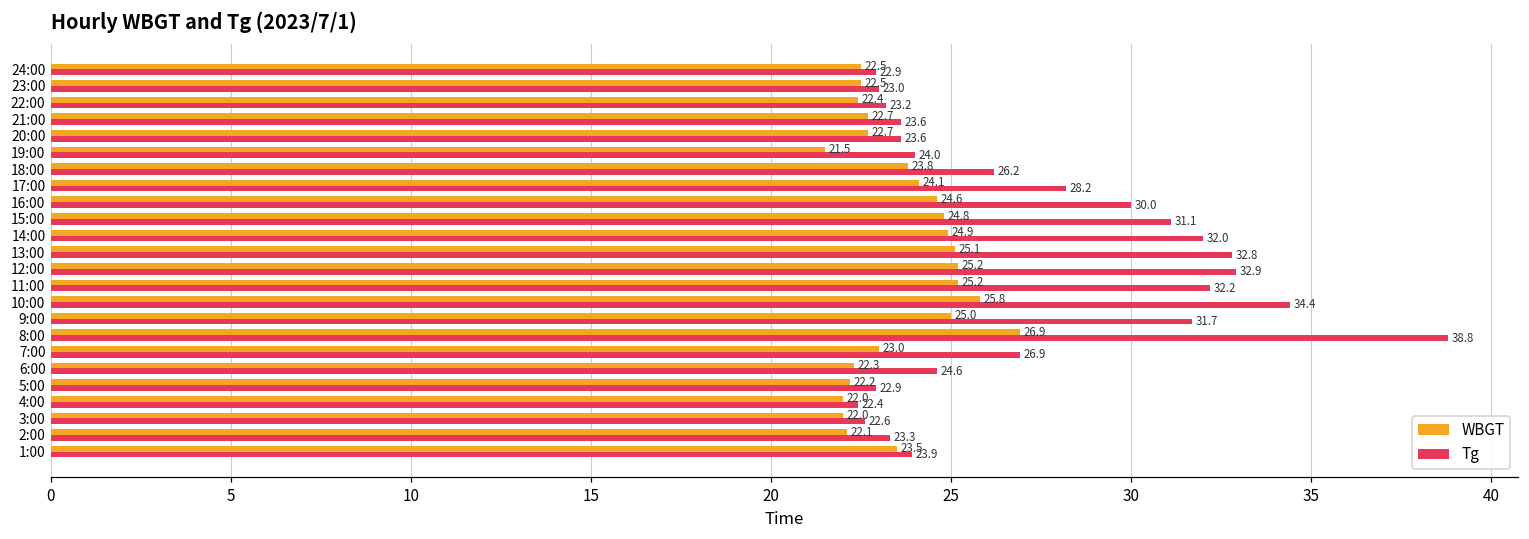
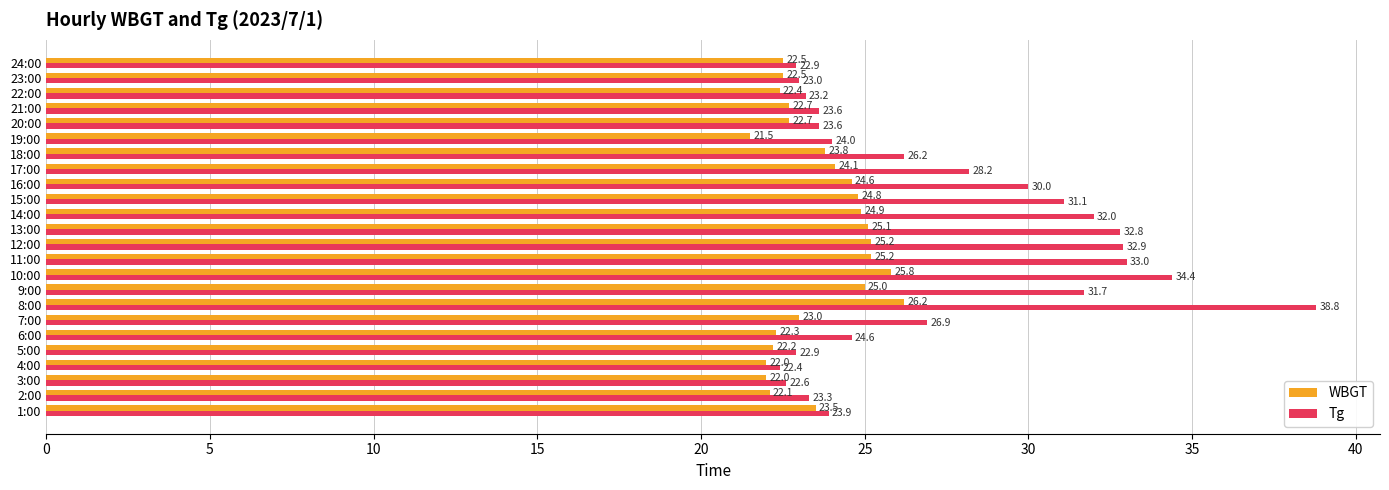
  {
    "WBGT": {
      "23:00": 22.5,
      "22:00": 22.4,
      "21:00": 22.7,
      "20:00": 22.7,
      "19:00": 21.5,
      "18:00": 23.8,
      "17:00": 24.1,
      "16:00": 24.6,
      "15:00": 24.8,
      "14:00": 24.9,
      "13:00": 25.1,
      "12:00": 25.2,
      "11:00": 25.2,
      "10:00": 25.8,
      "9:00": 25.0,
-     "8:00": 26.9,
+     "8:00": 26.2,
      "7:00": 23.0,
      "6:00": 22.3,
      "5:00": 22.2,
      "3:00": 22.0,
      "2:00": 22.1
    },
    "Tg": {
      "23:00": 23.0,
      "22:00": 23.2,
      "21:00": 23.6,
      "20:00": 23.6,
      "19:00": 24.0,
      "18:00": 26.2,
      "17:00": 28.2,
      "16:00": 30.0,
      "15:00": 31.1,
      "14:00": 32.0,
      "13:00": 32.8,
      "12:00": 32.9,
-     "11:00": 32.2,
+     "11:00": 33.0,
      "10:00": 34.4,
      "9:00": 31.7,
      "8:00": 38.8,
      "7:00": 26.9,
      "6:00": 24.6,
      "5:00": 22.9,
      "3:00": 22.6,
      "2:00": 23.3
    }
  }
